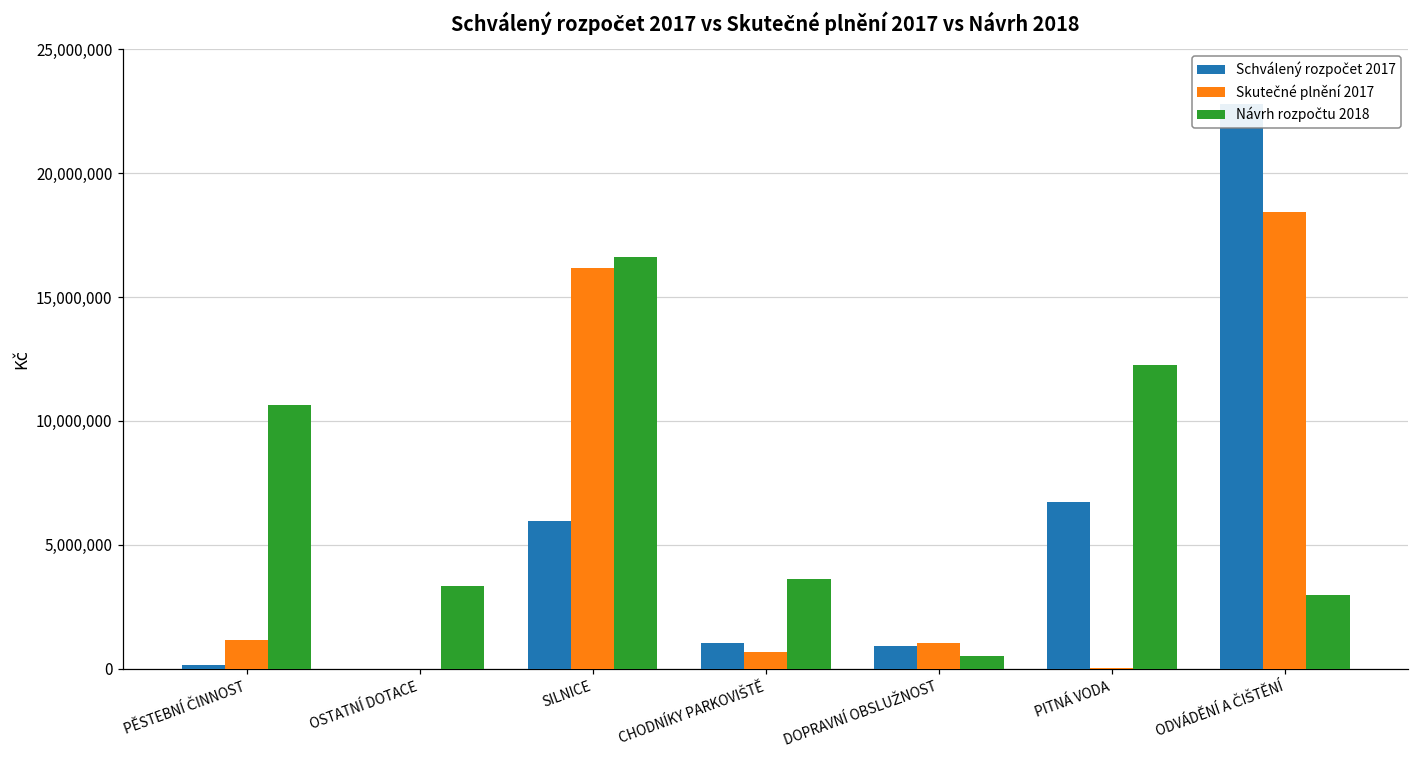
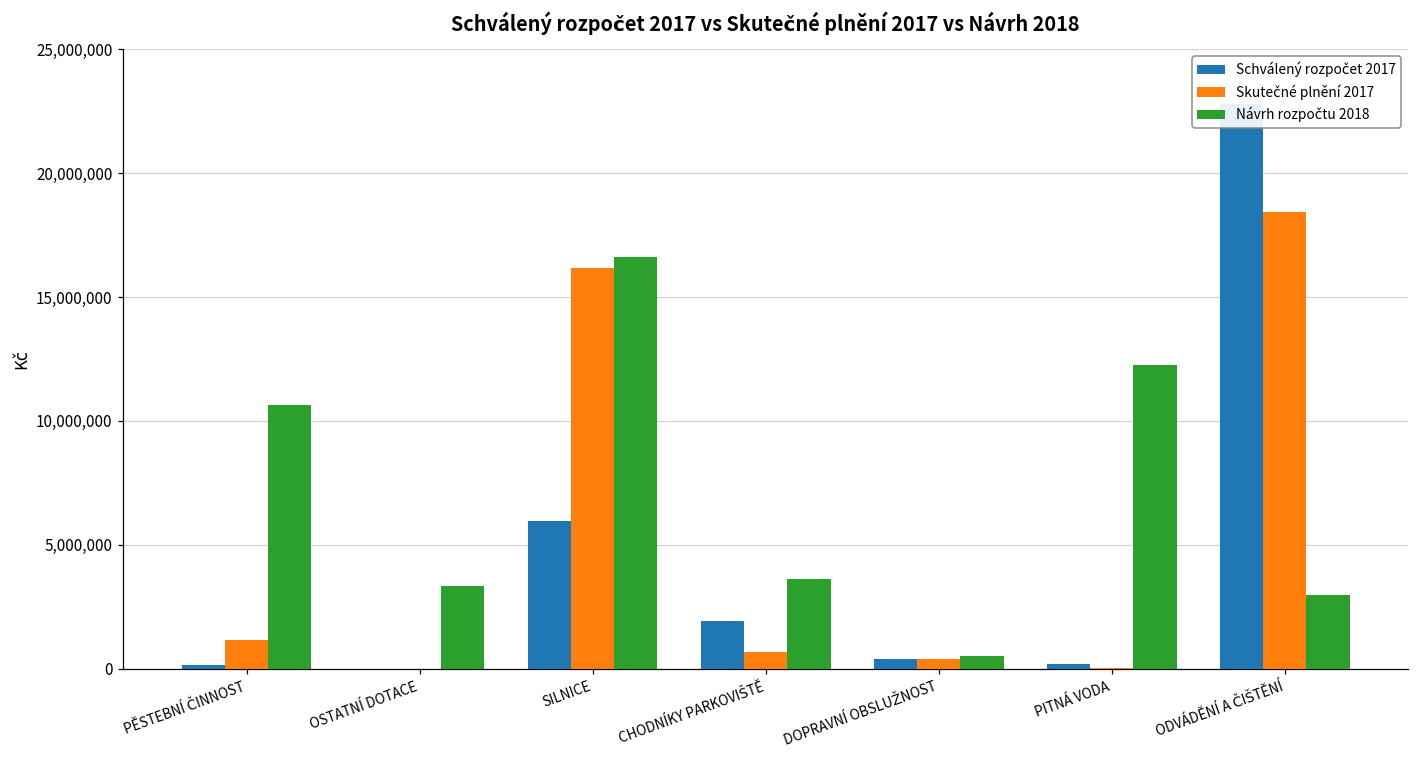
  {
    "Schválený rozpočet 2017": {
      "PĚSTEBNÍ ČINNOST": "100,000",
      "SILNICE": "6,000,000",
-     "CHODNÍKY PARKOVIŠTĚ": "1,000,000",
-     "DOPRAVNÍ OBSLUŽNOST": "900,000",
-     "PITNÁ VODA": "6,700,000"
+     "CHODNÍKY PARKOVIŠTĚ": "1,900,000",
+     "DOPRAVNÍ OBSLUŽNOST": "400,000",
+     "PITNÁ VODA": "200,000"
    },
    "Skutečné plnění 2017": {
      "PĚSTEBNÍ ČINNOST": "1,100,000",
      "SILNICE": "16,200,000",
      "CHODNÍKY PARKOVIŠTĚ": "700,000",
-     "DOPRAVNÍ OBSLUŽNOST": "1,100,000",
+     "DOPRAVNÍ OBSLUŽNOST": "400,000",
      "ODVÁDĚNÍ A ČIŠTĚNÍ": "18,400,000"
    },
    "Návrh rozpočtu 2018": {
      "PĚSTEBNÍ ČINNOST": "10,600,000",
      "OSTATNÍ DOTACE": "3,300,000",
      "SILNICE": "16,600,000",
      "CHODNÍKY PARKOVIŠTĚ": "3,600,000",
      "DOPRAVNÍ OBSLUŽNOST": "500,000",
      "PITNÁ VODA": "12,200,000",
      "ODVÁDĚNÍ A ČIŠTĚNÍ": "3,000,000"
    }
  }
